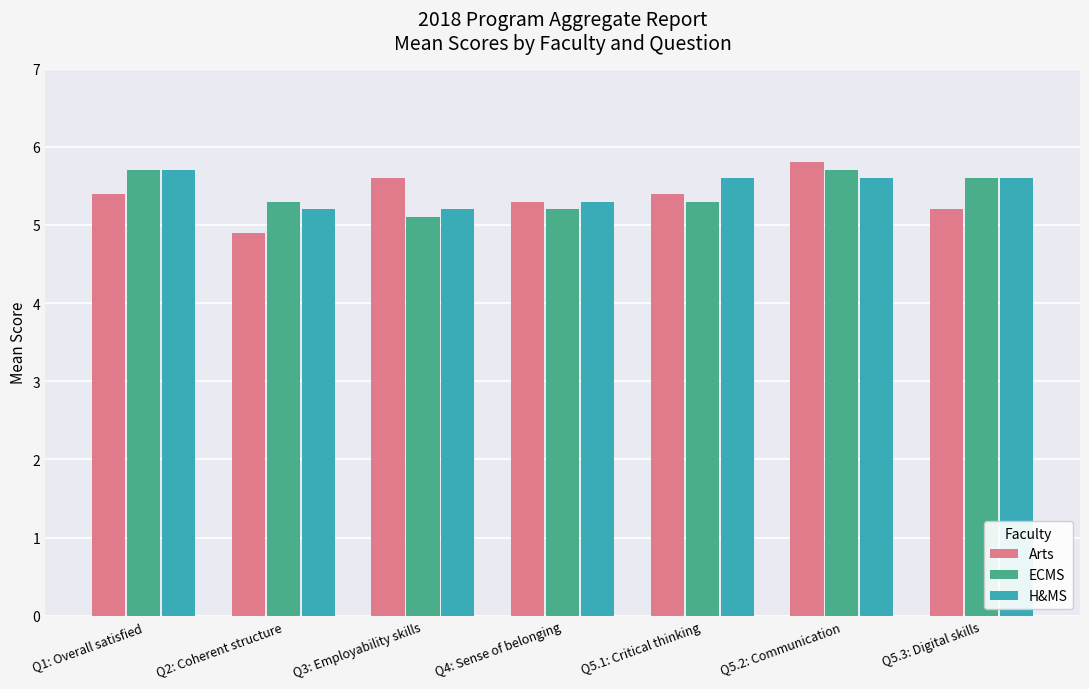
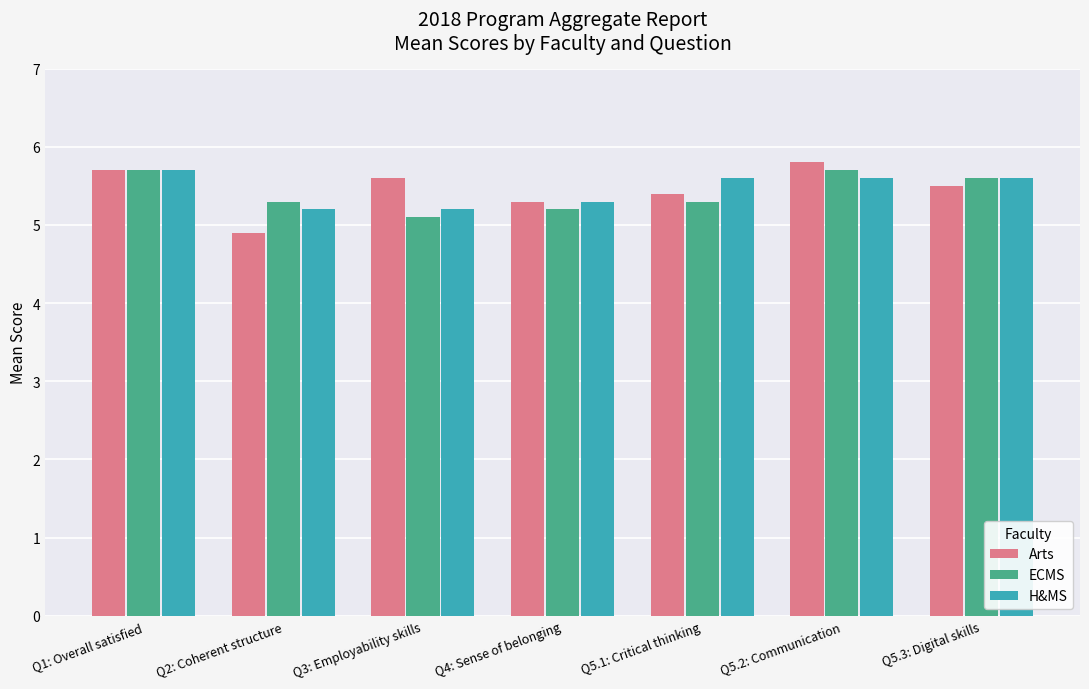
  {
    "Arts": {
-     "Q1: Overall satisfied": 5.4,
+     "Q1: Overall satisfied": 5.7,
      "Q2: Coherent structure": 4.9,
      "Q3: Employability skills": 5.6,
      "Q4: Sense of belonging": 5.3,
      "Q5.1: Critical thinking": 5.4,
      "Q5.2: Communication": 5.8,
-     "Q5.3: Digital skills": 5.2
+     "Q5.3: Digital skills": 5.5
    }
  }
